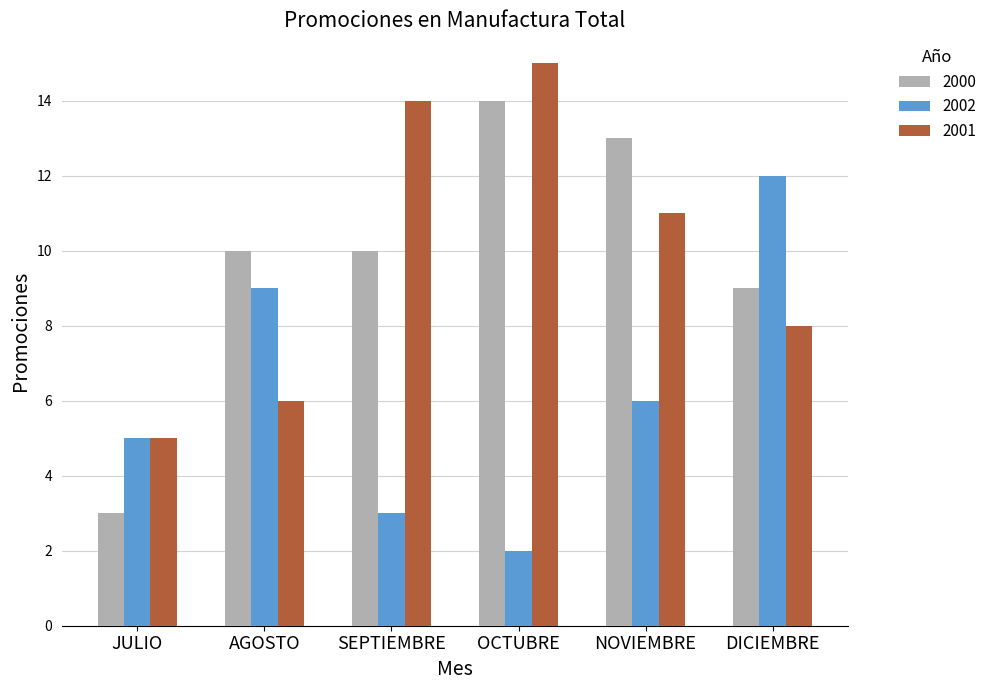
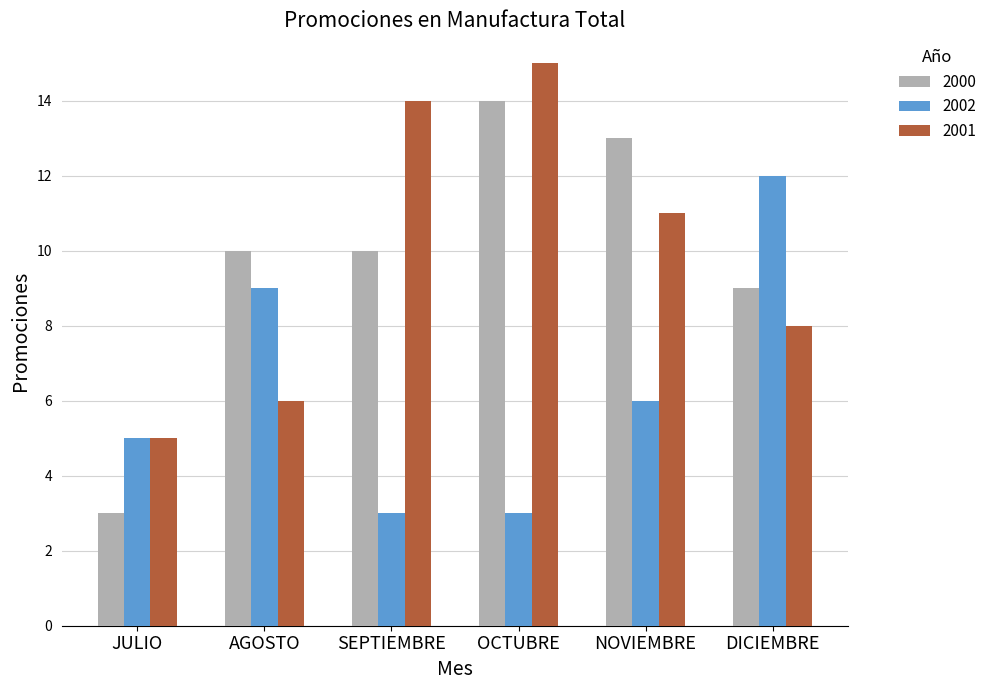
  {
    "2000": {
      "JULIO": 3,
      "AGOSTO": 10,
      "SEPTIEMBRE": 10,
      "OCTUBRE": 14,
      "NOVIEMBRE": 13,
      "DICIEMBRE": 9
    },
    "2002": {
      "JULIO": 5,
      "AGOSTO": 9,
      "SEPTIEMBRE": 3,
-     "OCTUBRE": 2,
+     "OCTUBRE": 3,
      "NOVIEMBRE": 6,
      "DICIEMBRE": 12
    },
    "2001": {
      "JULIO": 5,
      "AGOSTO": 6,
      "SEPTIEMBRE": 14,
      "OCTUBRE": 15,
      "NOVIEMBRE": 11,
      "DICIEMBRE": 8
    }
  }
